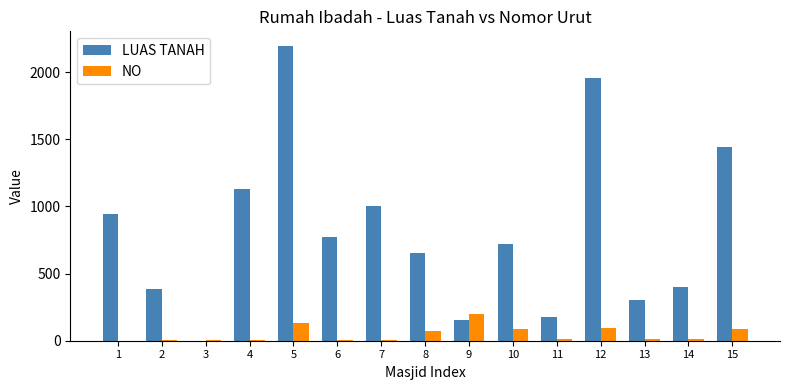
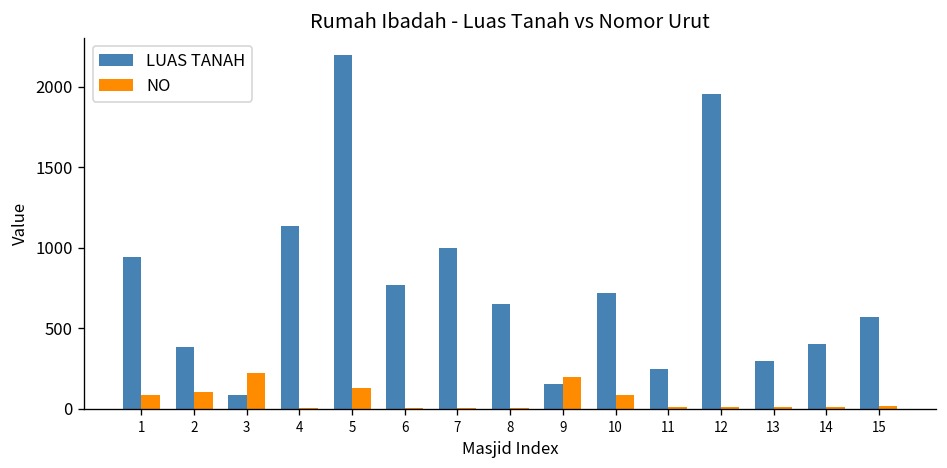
  {
    "LUAS TANAH": {
      "1": 940,
      "2": 390,
-     "3": 0,
+     "3": 80,
      "4": 1130,
      "5": 2200,
      "6": 770,
      "7": 1000,
      "8": 650,
      "9": 160,
      "10": 720,
-     "11": 180,
+     "11": 250,
      "12": 1950,
      "13": 300,
      "14": 400,
-     "15": 1450
+     "15": 570
    },
    "NO": {
-     "1": 0,
-     "2": 0,
-     "3": 0,
+     "1": 90,
+     "2": 100,
+     "3": 220,
      "5": 130,
-     "8": 70,
+     "8": 10,
      "9": 200,
      "10": 80,
-     "12": 90,
-     "15": 90
+     "12": 10,
+     "15": 20
    }
  }
